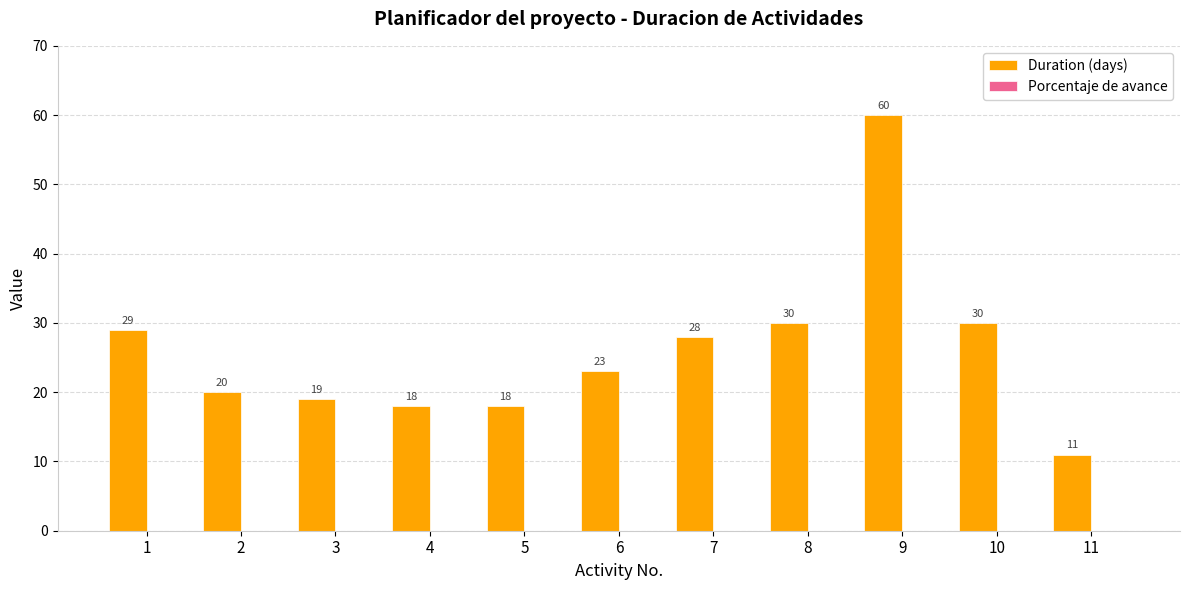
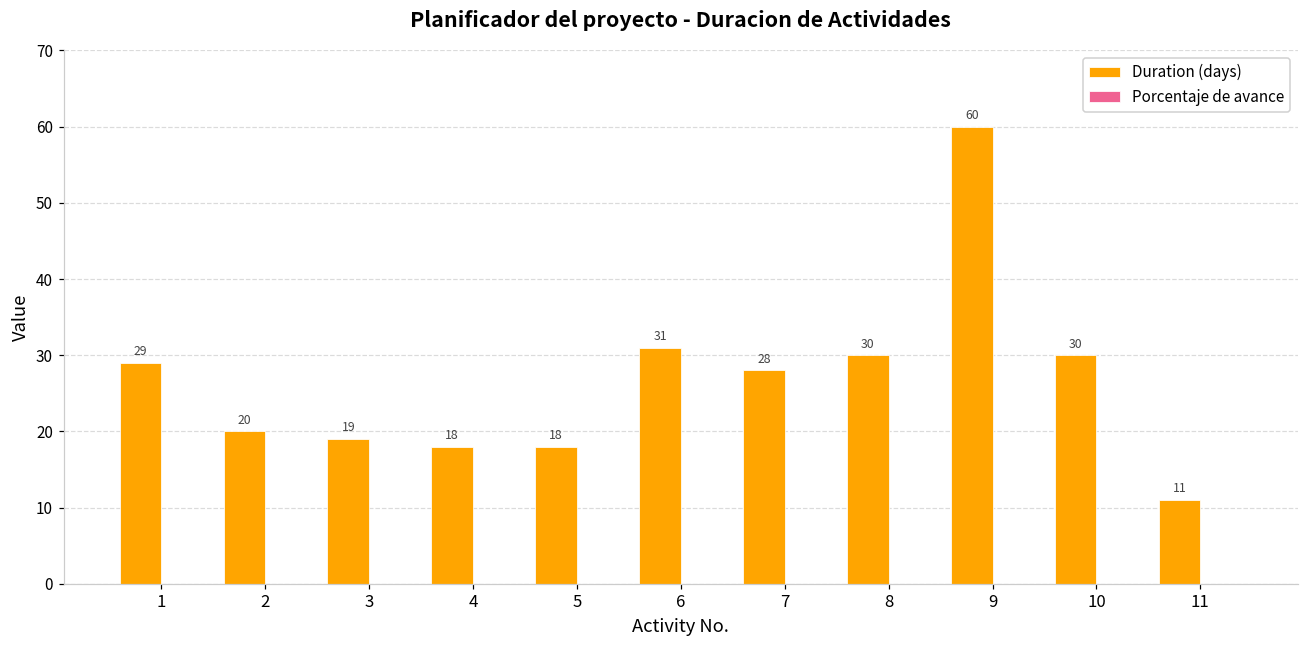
  {
    "Duration (days)": {
      "1": 29,
      "2": 20,
      "3": 19,
      "4": 18,
      "5": 18,
-     "6": 23,
+     "6": 31,
      "7": 28,
      "8": 30,
      "9": 60,
      "10": 30,
      "11": 11
    },
    "Porcentaje de avance": {
      "1": 0,
      "2": 0,
      "3": 0,
      "4": 0,
      "5": 0,
      "6": 0,
      "7": 0,
      "8": 0,
      "9": 0,
      "10": 0,
      "11": 0
    }
  }
